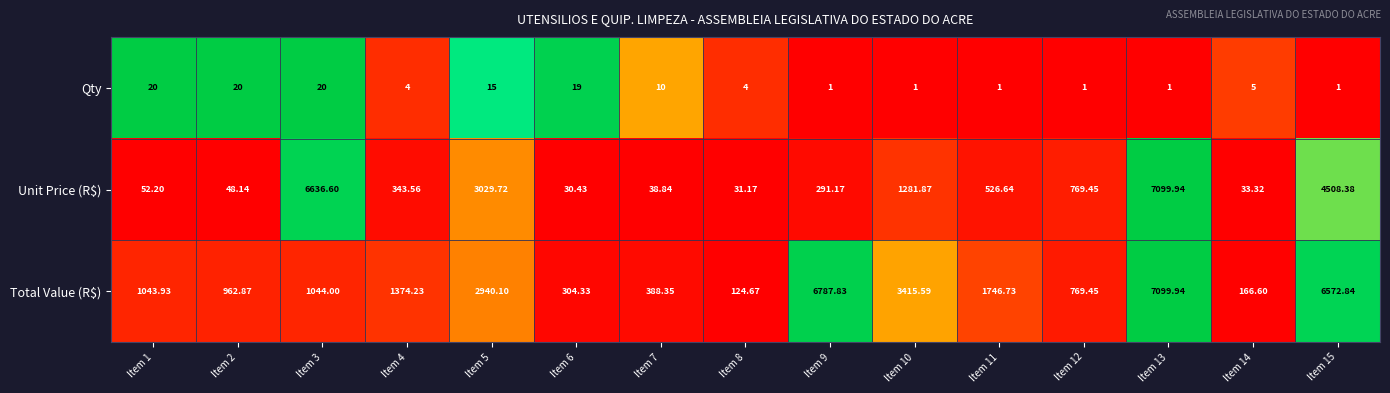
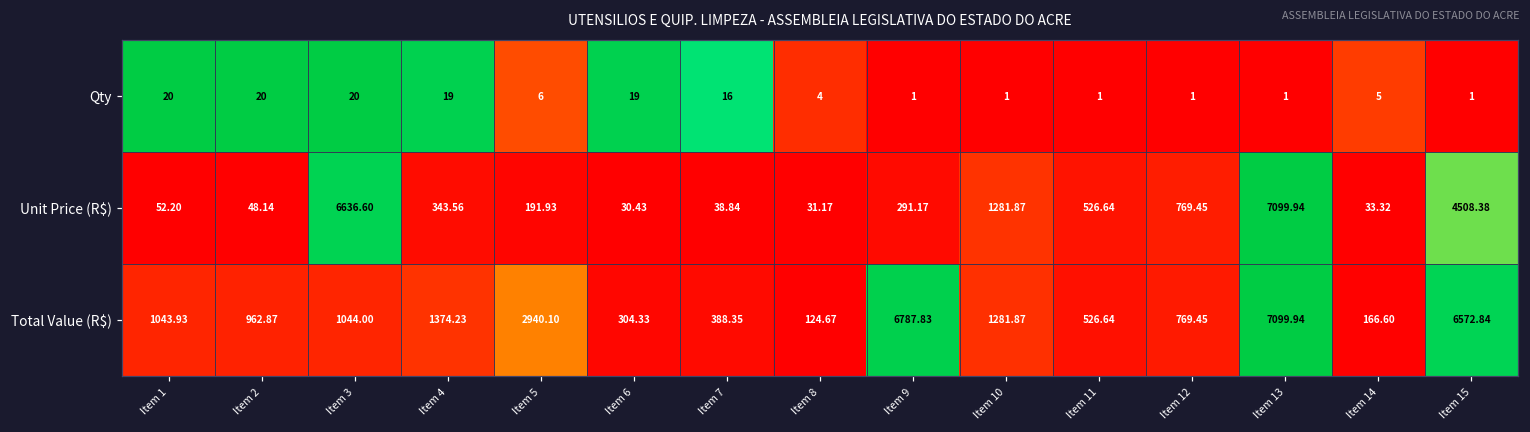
  {
    "Qty": {
      "Item 1": 20,
      "Item 2": 20,
      "Item 3": 20,
-     "Item 4": 4,
-     "Item 5": 15,
+     "Item 4": 19,
+     "Item 5": 6,
      "Item 6": 19,
-     "Item 7": 10,
+     "Item 7": 16,
      "Item 8": 4,
      "Item 9": 1,
      "Item 10": 1,
      "Item 11": 1,
      "Item 12": 1,
      "Item 13": 1,
      "Item 14": 5,
      "Item 15": 1
    },
    "Unit Price (R$)": {
      "Item 1": 52.20,
      "Item 2": 48.14,
      "Item 3": 6636.60,
      "Item 4": 343.56,
-     "Item 5": 3029.72,
+     "Item 5": 191.93,
      "Item 6": 30.43,
      "Item 7": 38.84,
      "Item 8": 31.17,
      "Item 9": 291.17,
      "Item 10": 1281.87,
      "Item 11": 526.64,
      "Item 12": 769.45,
      "Item 13": 7099.94,
      "Item 14": 33.32,
      "Item 15": 4508.38
    },
    "Total Value (R$)": {
      "Item 1": 1043.93,
      "Item 2": 962.87,
      "Item 3": 1044.00,
      "Item 4": 1374.23,
      "Item 5": 2940.10,
      "Item 6": 304.33,
      "Item 7": 388.35,
      "Item 8": 124.67,
      "Item 9": 6787.83,
-     "Item 10": 3415.59,
-     "Item 11": 1746.73,
+     "Item 10": 1281.87,
+     "Item 11": 526.64,
      "Item 12": 769.45,
      "Item 13": 7099.94,
      "Item 14": 166.60,
      "Item 15": 6572.84
    }
  }
